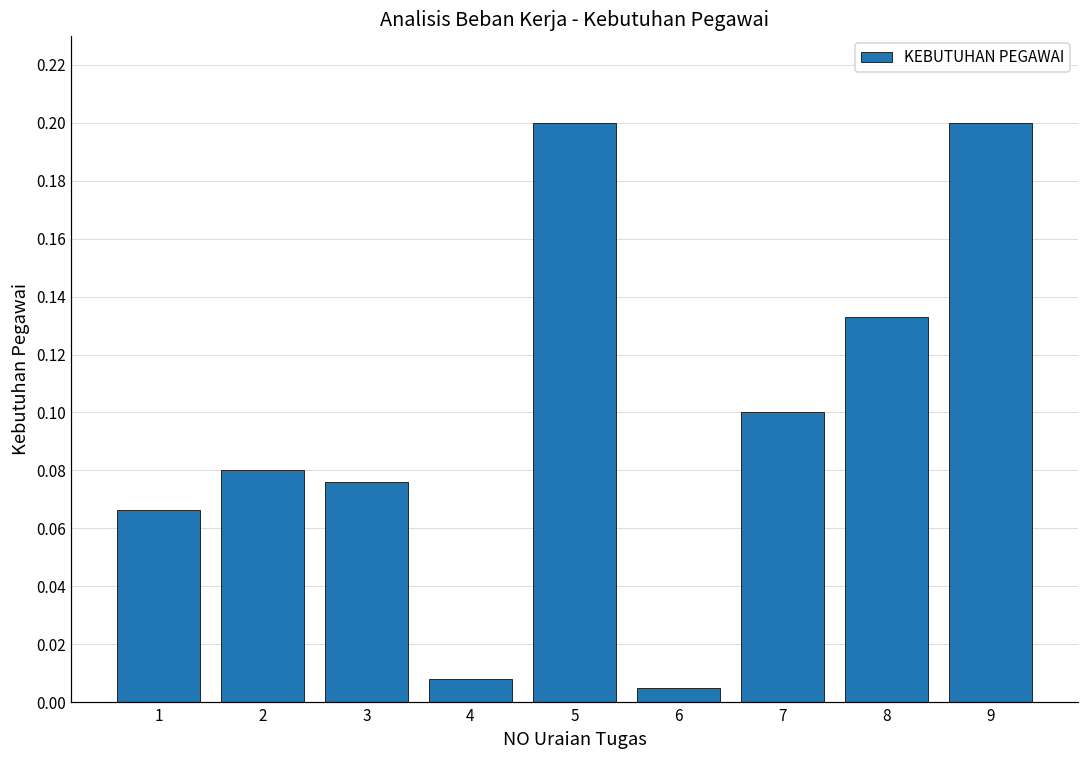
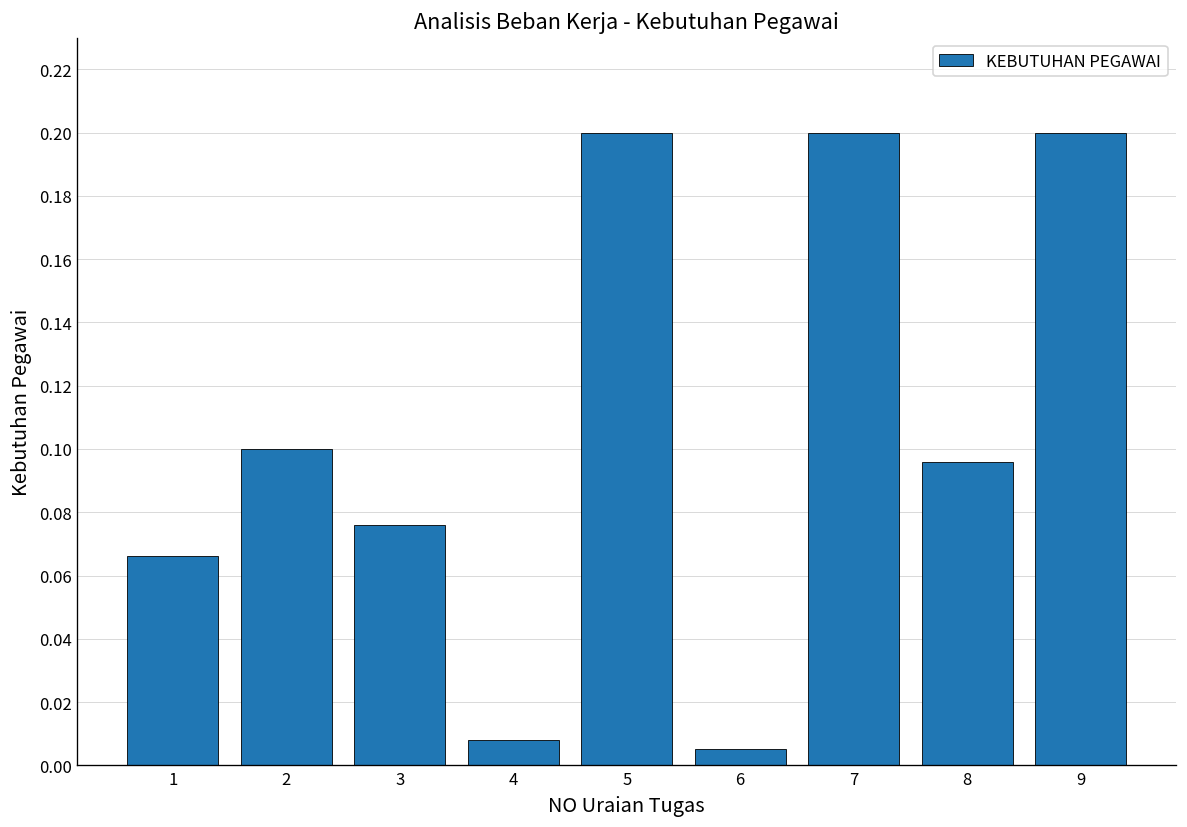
  {
    "1": 0.066,
-   "2": 0.08,
+   "2": 0.10,
    "3": 0.076,
    "4": 0.008,
    "5": 0.200,
    "6": 0.005,
-   "7": 0.1,
-   "8": 0.133,
+   "7": 0.2,
+   "8": 0.096,
    "9": 0.200
  }
